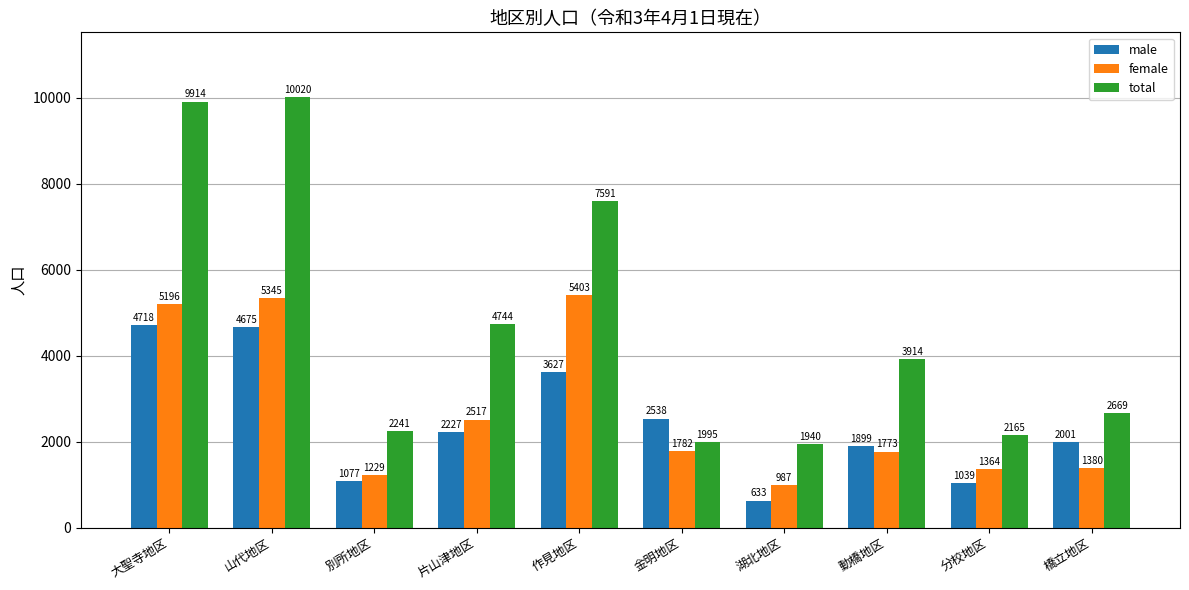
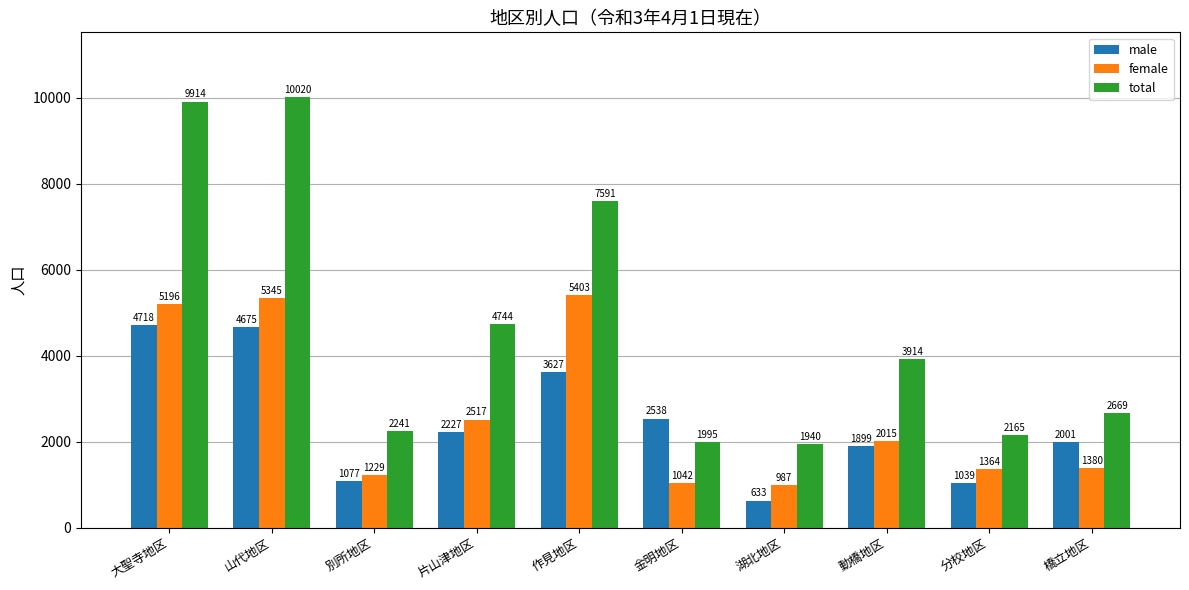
  {
    "male": {
      "大聖寺地区": 4718,
      "山代地区": 4675,
      "別所地区": 1077,
      "片山津地区": 2227,
      "作見地区": 3627,
      "金明地区": 2538,
      "湖北地区": 633,
      "動橋地区": 1899,
      "分校地区": 1039,
      "橋立地区": 2001
    },
    "female": {
      "大聖寺地区": 5196,
      "山代地区": 5345,
      "別所地区": 1229,
      "片山津地区": 2517,
      "作見地区": 5403,
-     "金明地区": 1782,
+     "金明地区": 1042,
      "湖北地区": 987,
-     "動橋地区": 1773,
+     "動橋地区": 2015,
      "分校地区": 1364,
      "橋立地区": 1380
    },
    "total": {
      "大聖寺地区": 9914,
      "山代地区": 10020,
      "別所地区": 2241,
      "片山津地区": 4744,
      "作見地区": 7591,
      "金明地区": 1995,
      "湖北地区": 1940,
      "動橋地区": 3914,
      "分校地区": 2165,
      "橋立地区": 2669
    }
  }
